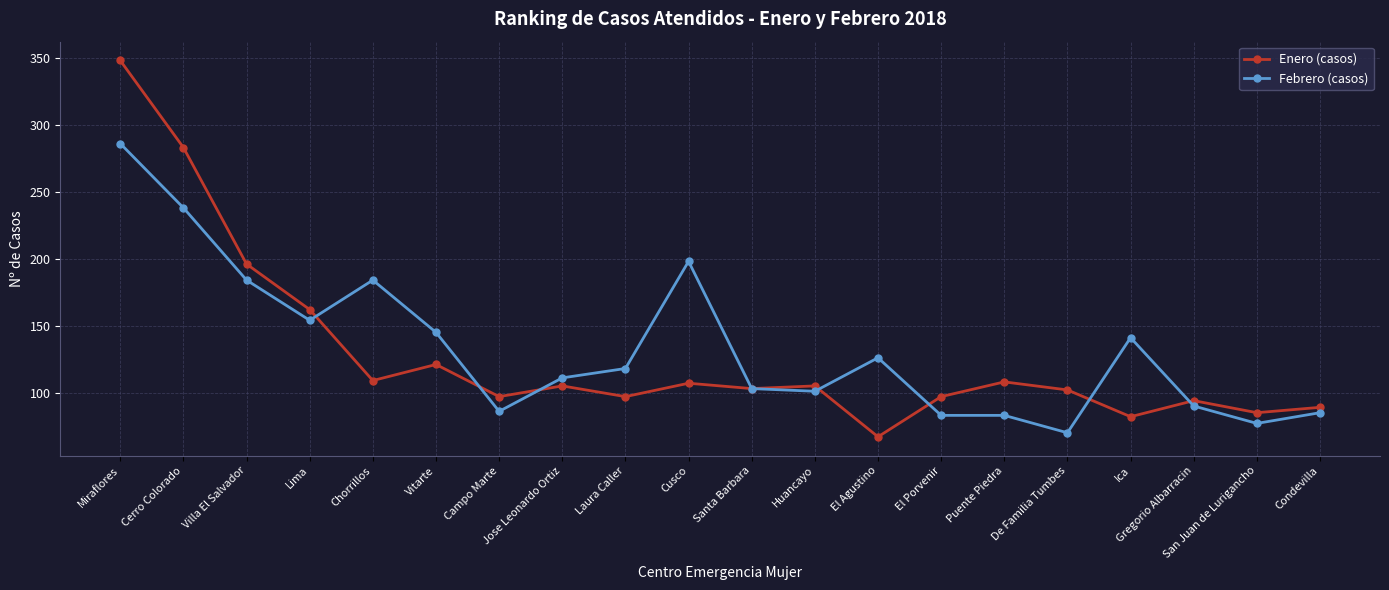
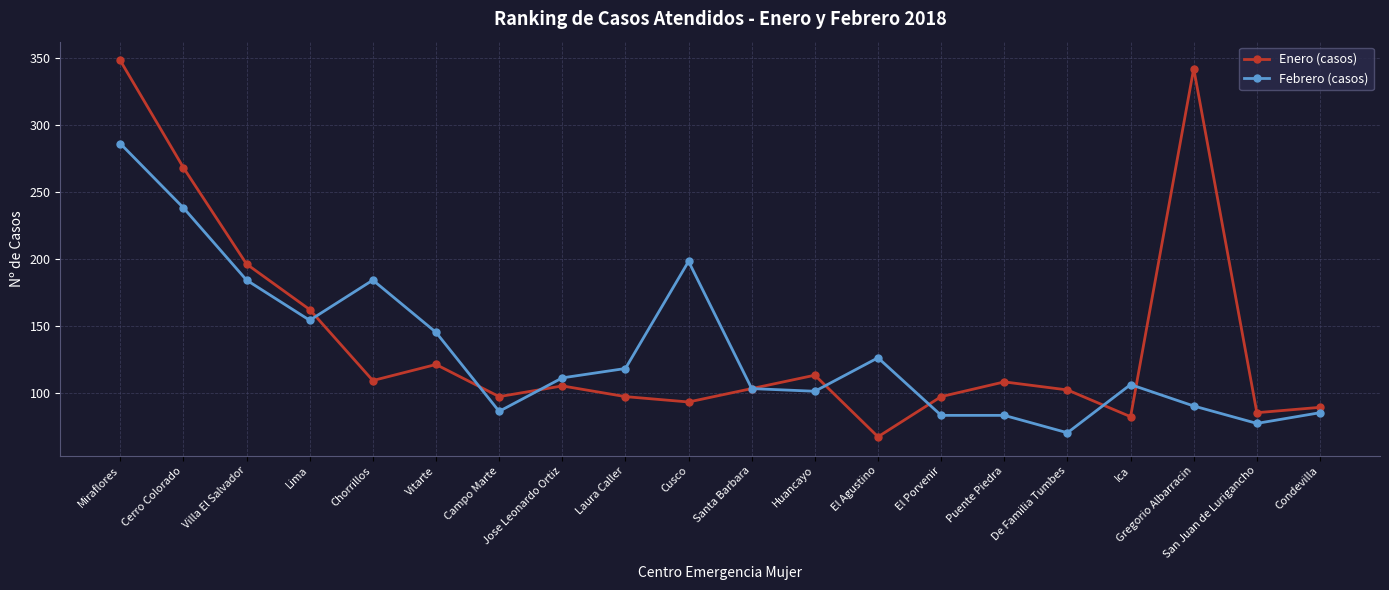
  {
    "Enero (casos)": {
      "Miraflores": 348,
-     "Cerro Colorado": 283,
+     "Cerro Colorado": 268,
      "Villa El Salvador": 196,
      "Lima": 162,
      "Chorrillos": 109,
      "Vitarte": 121,
      "Campo Marte": 97,
      "Jose Leonardo Ortiz": 105,
      "Laura Caller": 97,
-     "Cusco": 107,
-     "Huancayo": 105,
+     "Cusco": 93,
+     "Huancayo": 113,
      "El Agustino": 67,
      "El Porvenir": 97,
      "Puente Piedra": 108,
      "De Familia Tumbes": 102,
      "Ica": 82,
-     "Gregorio Albarracin": 94,
+     "Gregorio Albarracin": 342,
      "San Juan de Lurigancho": 85,
      "Condevilla": 89
    },
    "Febrero (casos)": {
      "Miraflores": 286,
      "Cerro Colorado": 238,
      "Villa El Salvador": 184,
      "Lima": 154,
      "Chorrillos": 184,
      "Vitarte": 145,
      "Campo Marte": 86,
      "Jose Leonardo Ortiz": 111,
      "Laura Caller": 118,
      "Cusco": 198,
      "Huancayo": 101,
      "El Agustino": 126,
      "El Porvenir": 83,
      "Puente Piedra": 83,
      "De Familia Tumbes": 70,
-     "Ica": 141,
+     "Ica": 106,
      "Gregorio Albarracin": 90,
      "San Juan de Lurigancho": 77,
      "Condevilla": 85
    }
  }
